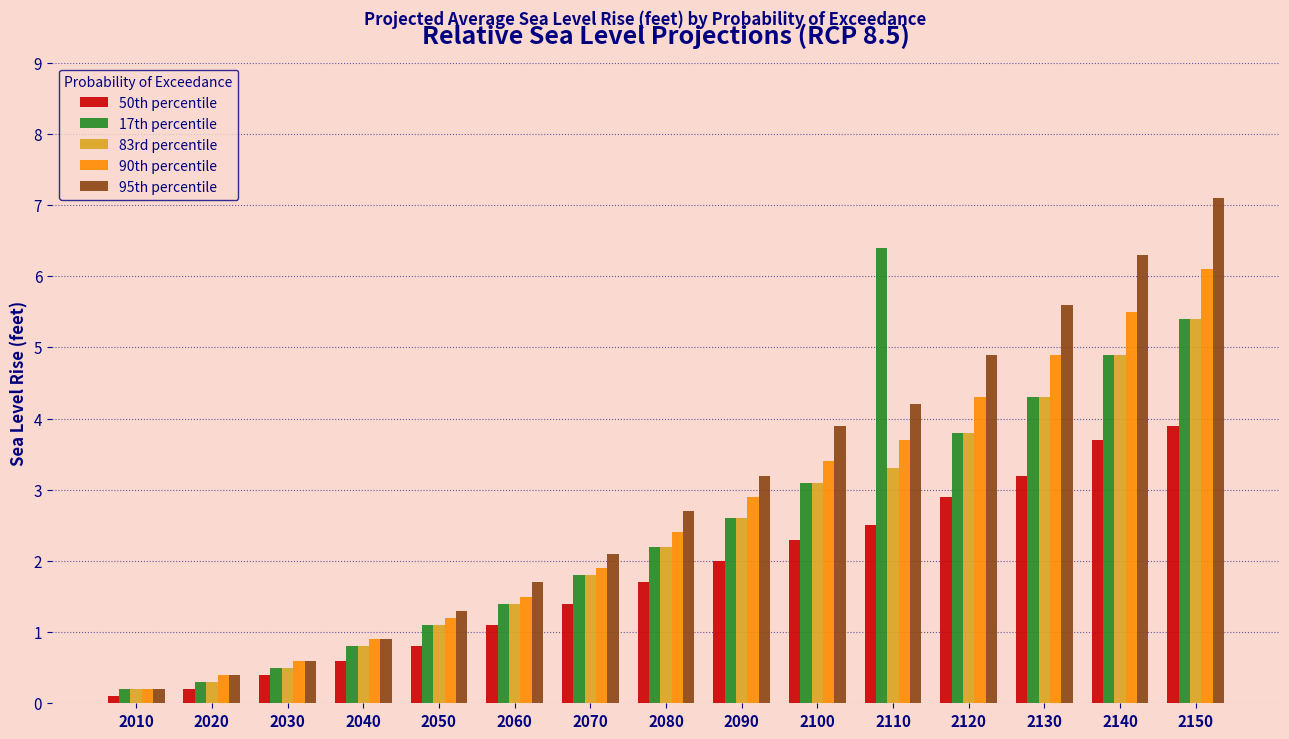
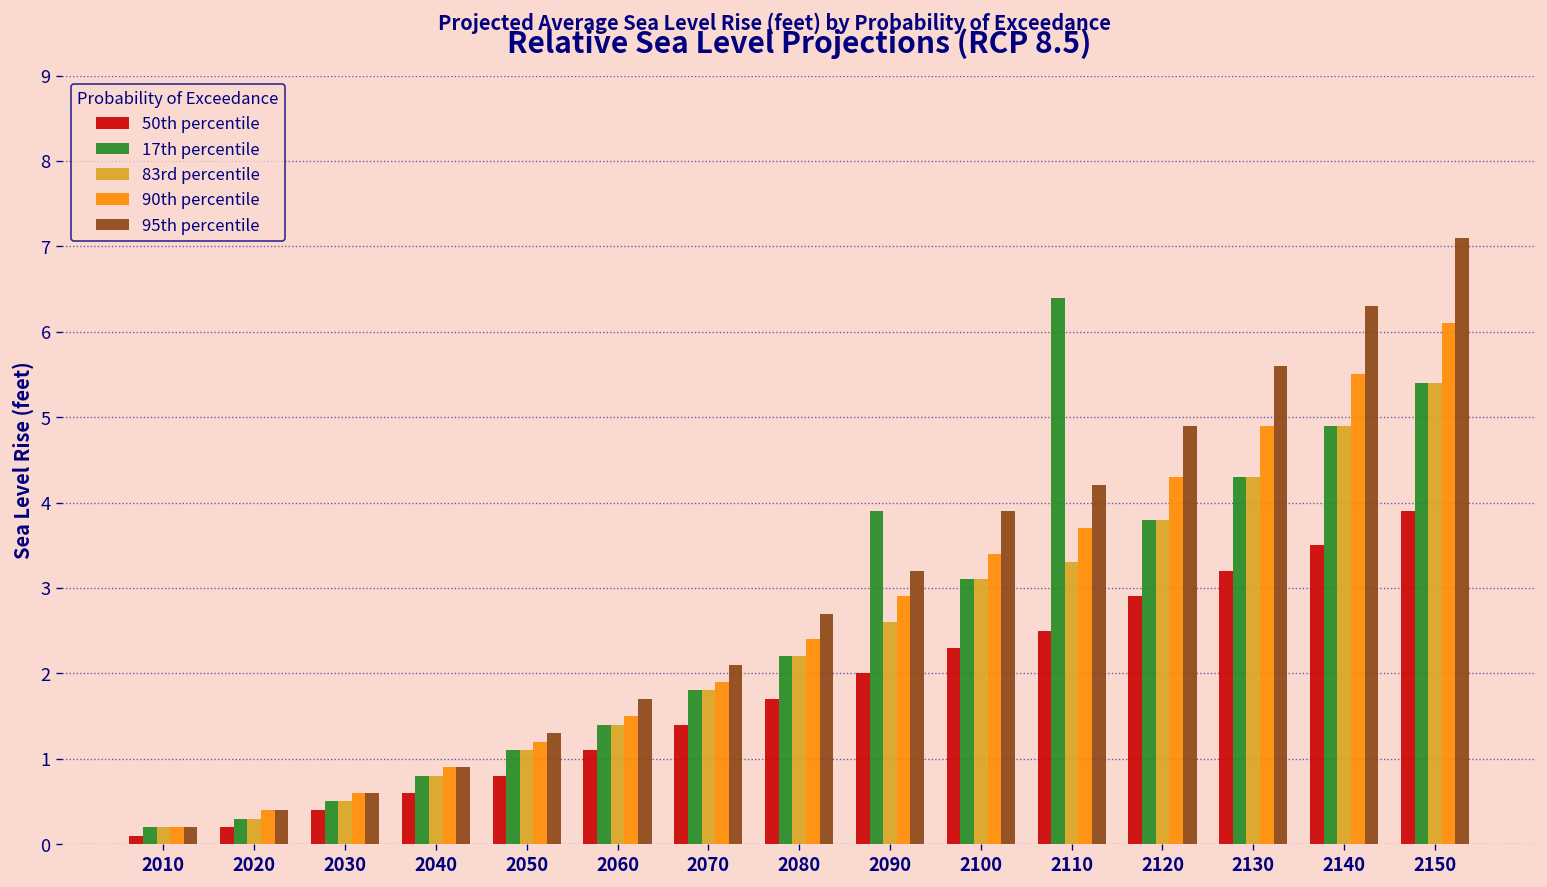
  {
    "50th percentile": {
      "2010": 0.1,
      "2020": 0.2,
      "2030": 0.4,
      "2040": 0.6,
      "2050": 0.8,
      "2060": 1.1,
      "2070": 1.4,
      "2080": 1.7,
      "2090": 2.0,
      "2100": 2.3,
      "2110": 2.5,
      "2120": 2.9,
      "2130": 3.2,
-     "2140": 3.7,
+     "2140": 3.5,
      "2150": 3.9
    },
    "17th percentile": {
      "2010": 0.2,
      "2020": 0.3,
      "2030": 0.5,
      "2040": 0.8,
      "2050": 1.1,
      "2060": 1.4,
      "2070": 1.8,
      "2080": 2.2,
-     "2090": 2.6,
+     "2090": 3.9,
      "2100": 3.1,
      "2110": 6.4,
      "2120": 3.8,
      "2130": 4.3,
      "2140": 4.9,
      "2150": 5.4
    },
    "95th percentile": {
      "2010": 0.2,
      "2020": 0.4,
      "2030": 0.6,
      "2040": 0.9,
      "2050": 1.3,
      "2060": 1.7,
      "2070": 2.1,
      "2080": 2.7,
      "2090": 3.2,
      "2100": 3.9,
      "2110": 4.2,
      "2120": 4.9,
      "2130": 5.6,
      "2140": 6.3,
      "2150": 7.1
    }
  }
